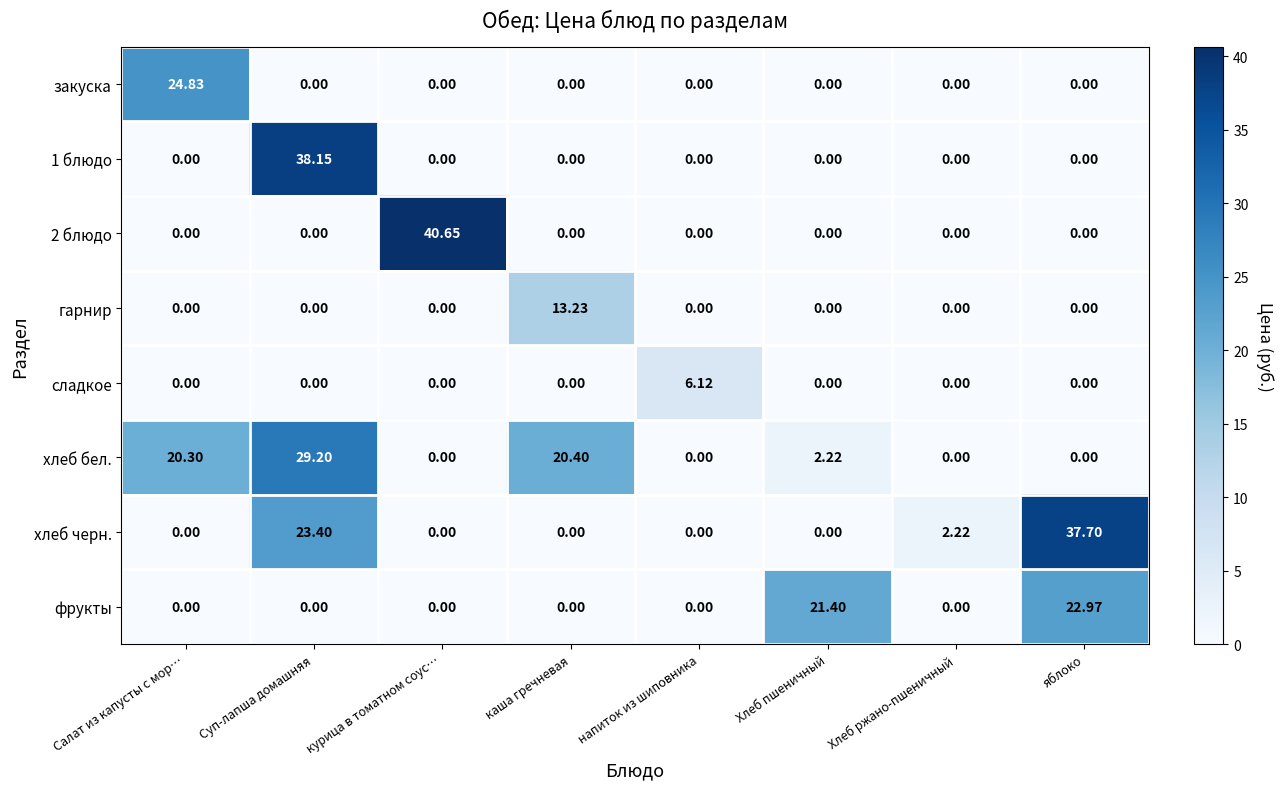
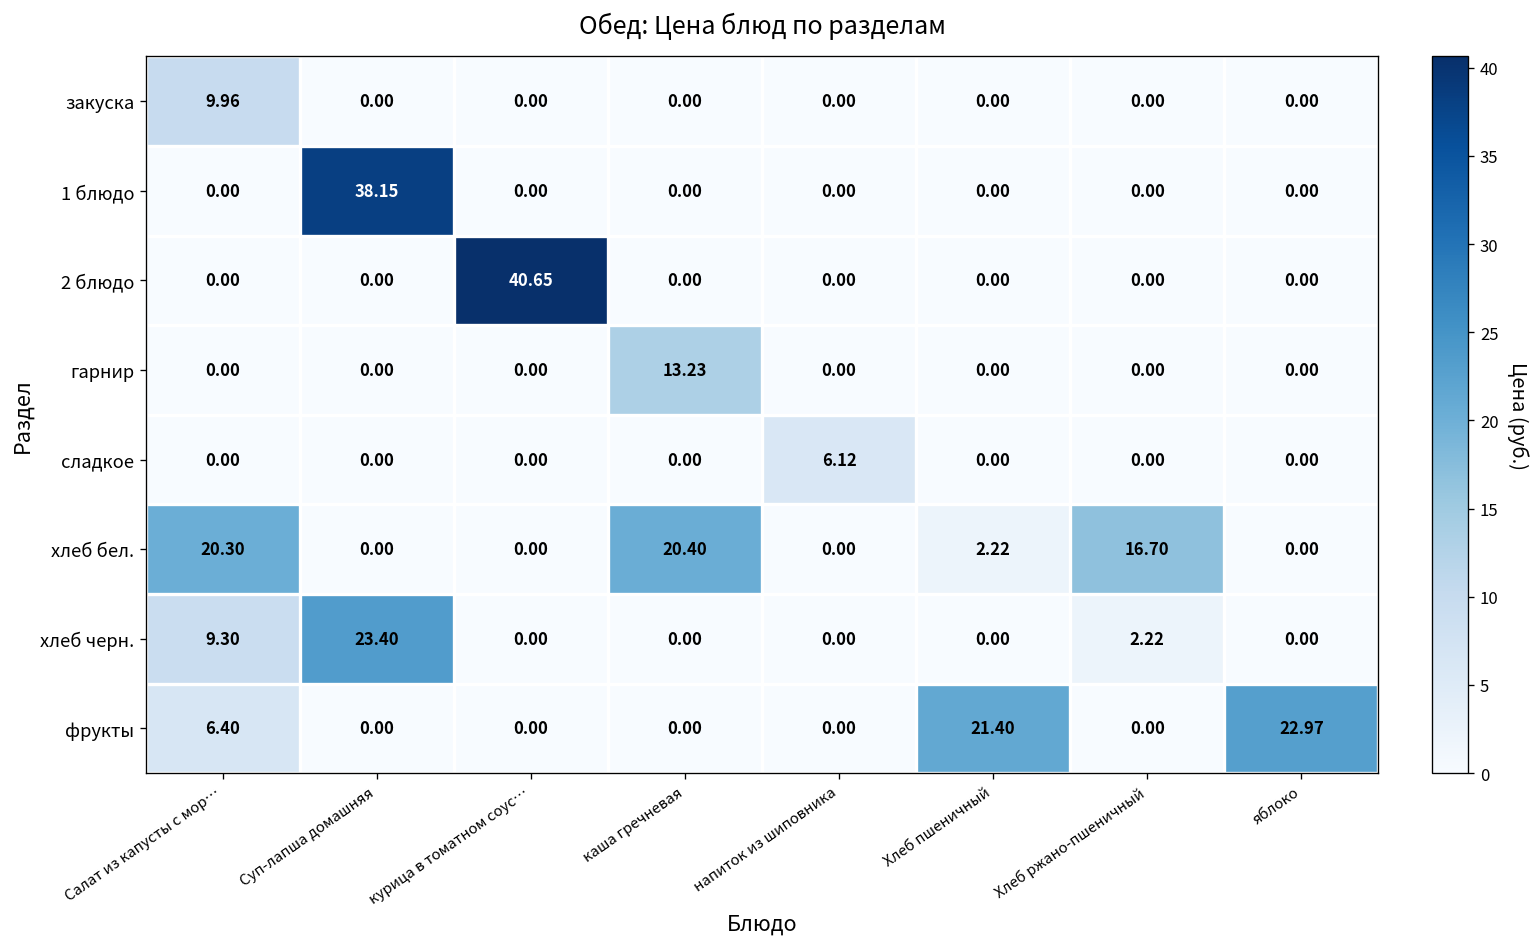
  {
    "закуска": {
-     "Салат из капусты с мор…": 24.83,
+     "Салат из капусты с мор…": 9.96,
      "Суп-лапша домашняя": 0.00,
      "курица в томатном соус…": 0.00,
      "каша гречневая": 0.00,
      "напиток из шиповника": 0.00,
      "Хлеб пшеничный": 0.00,
      "Хлеб ржано-пшеничный": 0.00,
      "яблоко": 0.00
    },
    "1 блюдо": {
      "Салат из капусты с мор…": 0.00,
      "Суп-лапша домашняя": 38.15,
      "курица в томатном соус…": 0.00,
      "каша гречневая": 0.00,
      "напиток из шиповника": 0.00,
      "Хлеб пшеничный": 0.00,
      "Хлеб ржано-пшеничный": 0.00,
      "яблоко": 0.00
    },
    "2 блюдо": {
      "Салат из капусты с мор…": 0.00,
      "Суп-лапша домашняя": 0.00,
      "курица в томатном соус…": 40.65,
      "каша гречневая": 0.00,
      "напиток из шиповника": 0.00,
      "Хлеб пшеничный": 0.00,
      "Хлеб ржано-пшеничный": 0.00,
      "яблоко": 0.00
    },
    "гарнир": {
      "Салат из капусты с мор…": 0.00,
      "Суп-лапша домашняя": 0.00,
      "курица в томатном соус…": 0.00,
      "каша гречневая": 13.23,
      "напиток из шиповника": 0.00,
      "Хлеб пшеничный": 0.00,
      "Хлеб ржано-пшеничный": 0.00,
      "яблоко": 0.00
    },
    "сладкое": {
      "Салат из капусты с мор…": 0.00,
      "Суп-лапша домашняя": 0.00,
      "курица в томатном соус…": 0.00,
      "каша гречневая": 0.00,
      "напиток из шиповника": 6.12,
      "Хлеб пшеничный": 0.00,
      "Хлеб ржано-пшеничный": 0.00,
      "яблоко": 0.00
    },
    "хлеб бел.": {
      "Салат из капусты с мор…": 20.30,
-     "Суп-лапша домашняя": 29.20,
+     "Суп-лапша домашняя": 0.00,
      "курица в томатном соус…": 0.00,
      "каша гречневая": 20.40,
      "напиток из шиповника": 0.00,
      "Хлеб пшеничный": 2.22,
-     "Хлеб ржано-пшеничный": 0.00,
+     "Хлеб ржано-пшеничный": 16.70,
      "яблоко": 0.00
    },
    "хлеб черн.": {
-     "Салат из капусты с мор…": 0.00,
+     "Салат из капусты с мор…": 9.30,
      "Суп-лапша домашняя": 23.40,
      "курица в томатном соус…": 0.00,
      "каша гречневая": 0.00,
      "напиток из шиповника": 0.00,
      "Хлеб пшеничный": 0.00,
      "Хлеб ржано-пшеничный": 2.22,
-     "яблоко": 37.70
+     "яблоко": 0.00
    },
    "фрукты": {
-     "Салат из капусты с мор…": 0.00,
+     "Салат из капусты с мор…": 6.40,
      "Суп-лапша домашняя": 0.00,
      "курица в томатном соус…": 0.00,
      "каша гречневая": 0.00,
      "напиток из шиповника": 0.00,
      "Хлеб пшеничный": 21.40,
      "Хлеб ржано-пшеничный": 0.00,
      "яблоко": 22.97
    }
  }
